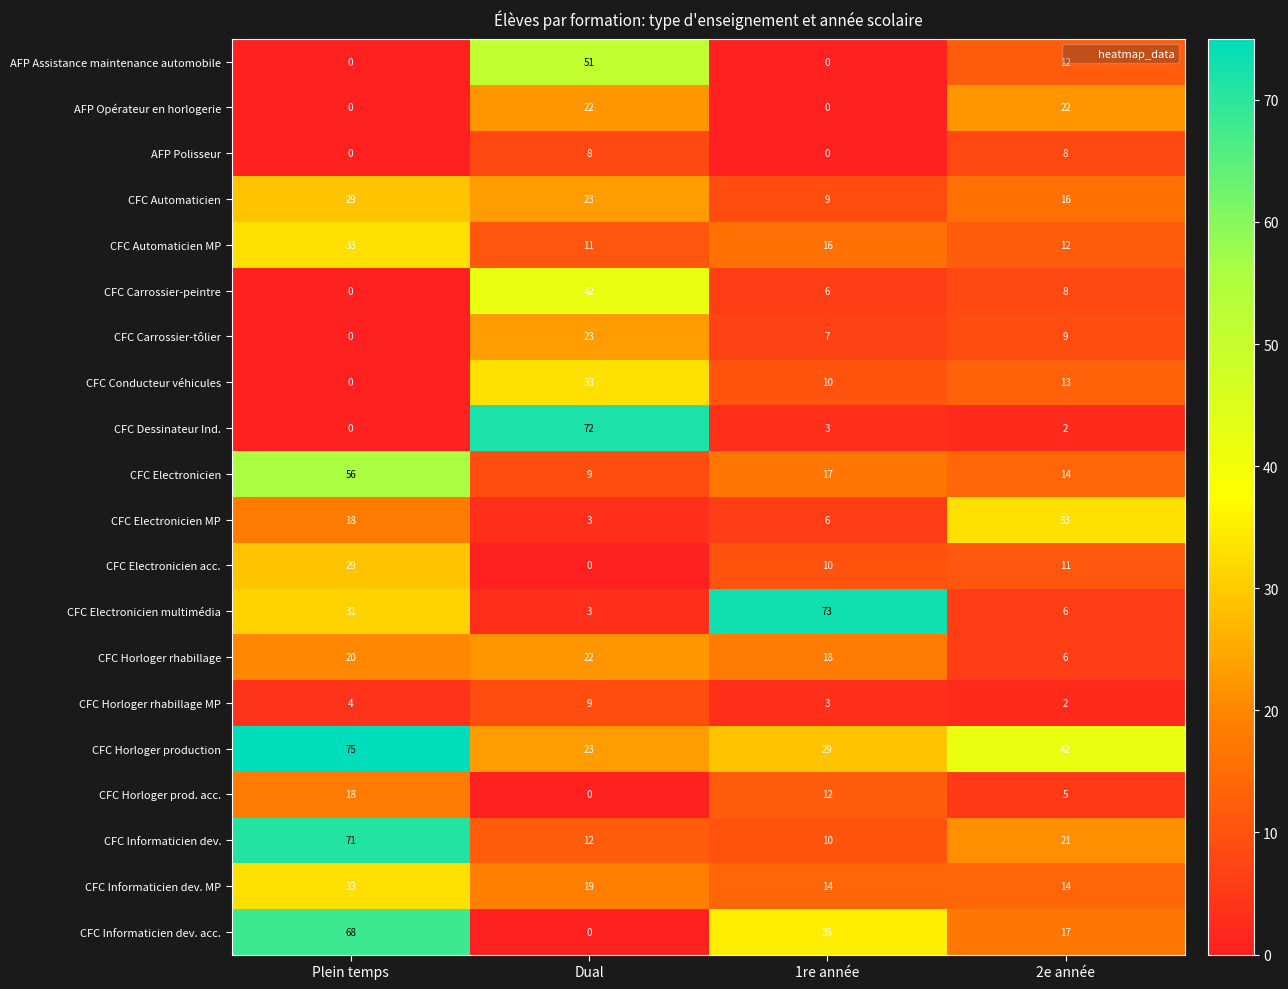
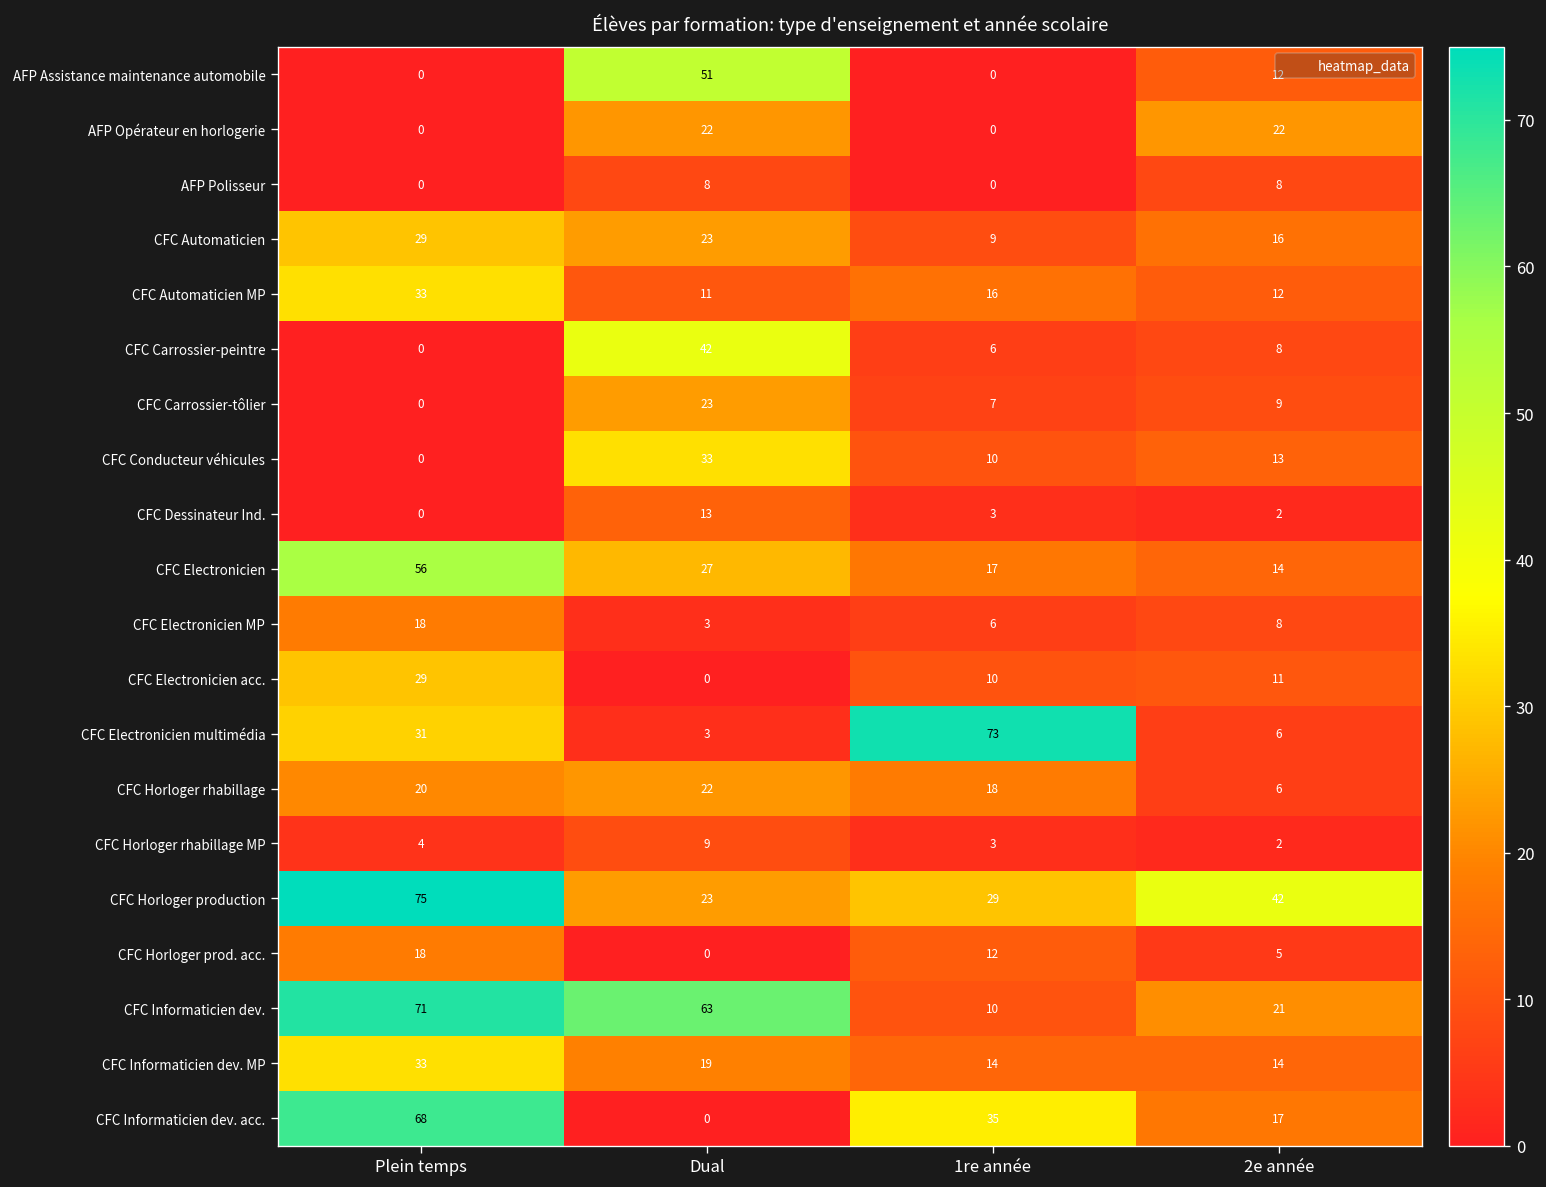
  {
    "AFP Assistance maintenance automobile": {
      "Plein temps": 0,
      "Dual": 51,
      "1re année": 0
    },
    "AFP Opérateur en horlogerie": {
      "Plein temps": 0,
      "Dual": 22,
      "1re année": 0,
      "2e année": 22
    },
    "AFP Polisseur": {
      "Plein temps": 0,
      "Dual": 8,
      "1re année": 0,
      "2e année": 8
    },
    "CFC Automaticien": {
      "Plein temps": 29,
      "Dual": 23,
      "1re année": 9,
      "2e année": 16
    },
    "CFC Automaticien MP": {
      "Plein temps": 33,
      "Dual": 11,
      "1re année": 16,
      "2e année": 12
    },
    "CFC Carrossier-peintre": {
      "Plein temps": 0,
      "Dual": 42,
      "1re année": 6,
      "2e année": 8
    },
    "CFC Carrossier-tôlier": {
      "Plein temps": 0,
      "Dual": 23,
      "1re année": 7,
      "2e année": 9
    },
    "CFC Conducteur véhicules": {
      "Plein temps": 0,
      "Dual": 33,
      "1re année": 10,
      "2e année": 13
    },
    "CFC Dessinateur Ind.": {
      "Plein temps": 0,
-     "Dual": 72,
+     "Dual": 13,
      "1re année": 3,
      "2e année": 2
    },
    "CFC Electronicien": {
      "Plein temps": 56,
-     "Dual": 9,
+     "Dual": 27,
      "1re année": 17,
      "2e année": 14
    },
    "CFC Electronicien MP": {
      "Plein temps": 18,
      "Dual": 3,
      "1re année": 6,
-     "2e année": 33
+     "2e année": 8
    },
    "CFC Electronicien acc.": {
      "Plein temps": 29,
      "Dual": 0,
      "1re année": 10,
      "2e année": 11
    },
    "CFC Electronicien multimédia": {
      "Plein temps": 31,
      "Dual": 3,
      "1re année": 73,
      "2e année": 6
    },
    "CFC Horloger rhabillage": {
      "Plein temps": 20,
      "Dual": 22,
      "1re année": 18,
      "2e année": 6
    },
    "CFC Horloger rhabillage MP": {
      "Plein temps": 4,
      "Dual": 9,
      "1re année": 3,
      "2e année": 2
    },
    "CFC Horloger production": {
      "Plein temps": 75,
      "Dual": 23,
      "1re année": 29,
      "2e année": 42
    },
    "CFC Horloger prod. acc.": {
      "Plein temps": 18,
      "Dual": 0,
      "1re année": 12,
      "2e année": 5
    },
    "CFC Informaticien dev.": {
      "Plein temps": 71,
-     "Dual": 12,
+     "Dual": 63,
      "1re année": 10,
      "2e année": 21
    },
    "CFC Informaticien dev. MP": {
      "Plein temps": 33,
      "Dual": 19,
      "1re année": 14,
      "2e année": 14
    },
    "CFC Informaticien dev. acc.": {
      "Plein temps": 68,
      "Dual": 0,
      "1re année": 35,
      "2e année": 17
    }
  }
